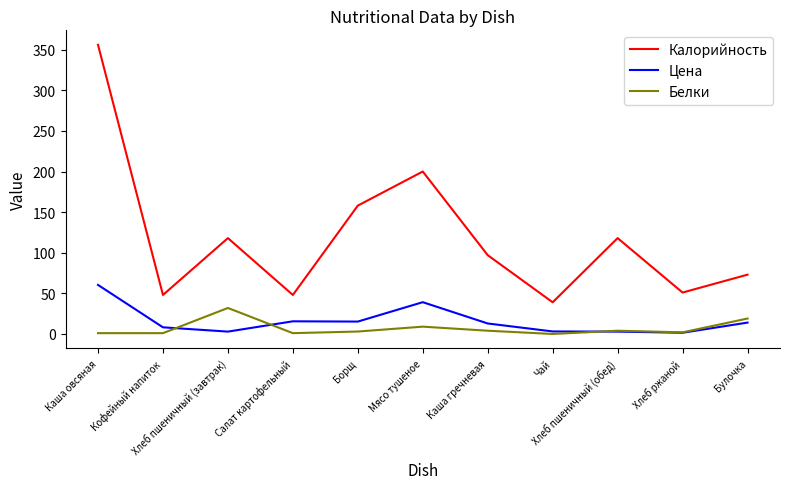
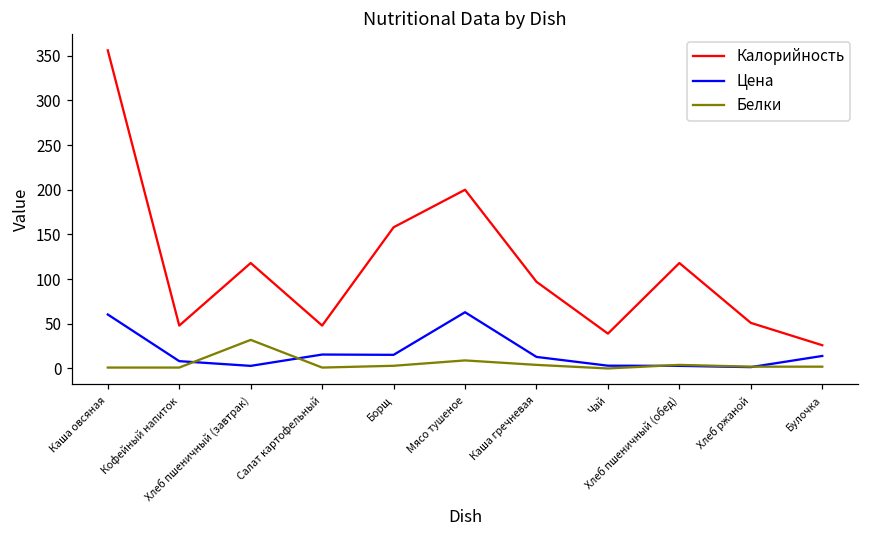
  {
    "Калорийность": {
      "Каша овсяная": 360,
      "Кофейный напиток": 50,
      "Хлеб пшеничный (завтрак)": 120,
      "Салат картофельный": 50,
      "Борщ": 160,
      "Мясо тушеное": 200,
      "Каша гречневая": 100,
      "Чай": 40,
      "Хлеб пшеничный (обед)": 120,
      "Хлеб ржаной": 50,
-     "Булочка": 70
+     "Булочка": 30
    },
    "Цена": {
      "Каша овсяная": 60,
      "Кофейный напиток": 10,
      "Хлеб пшеничный (завтрак)": 0,
      "Салат картофельный": 20,
      "Борщ": 20,
-     "Мясо тушеное": 40,
+     "Мясо тушеное": 60,
      "Каша гречневая": 10,
      "Чай": 0,
      "Булочка": 10
    },
    "Белки": {
      "Каша овсяная": 0,
      "Кофейный напиток": 0,
      "Хлеб пшеничный (завтрак)": 30,
      "Салат картофельный": 0,
      "Борщ": 0,
      "Мясо тушеное": 10,
      "Каша гречневая": 0,
      "Чай": 0,
-     "Булочка": 20
+     "Булочка": 0
    }
  }
